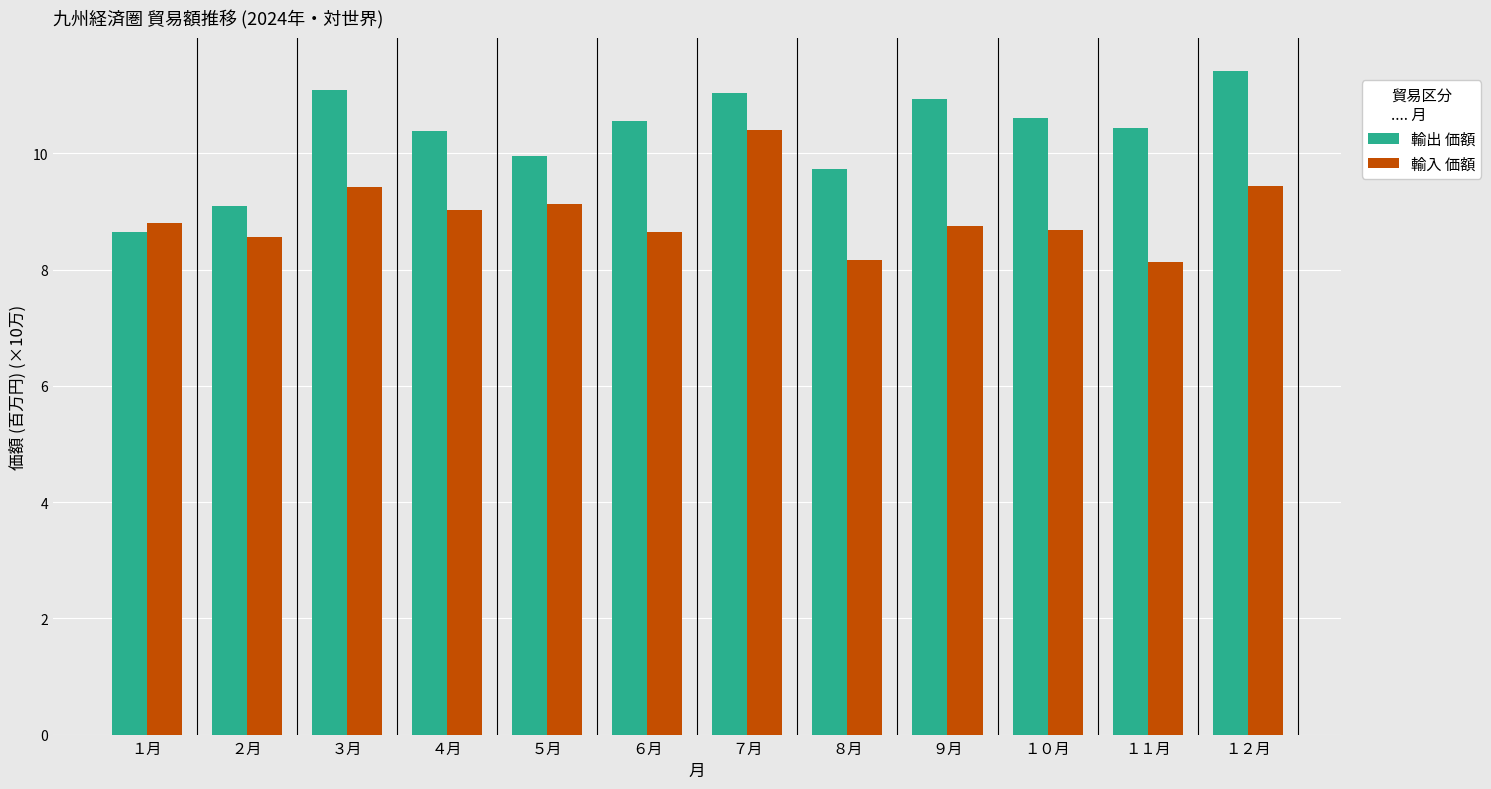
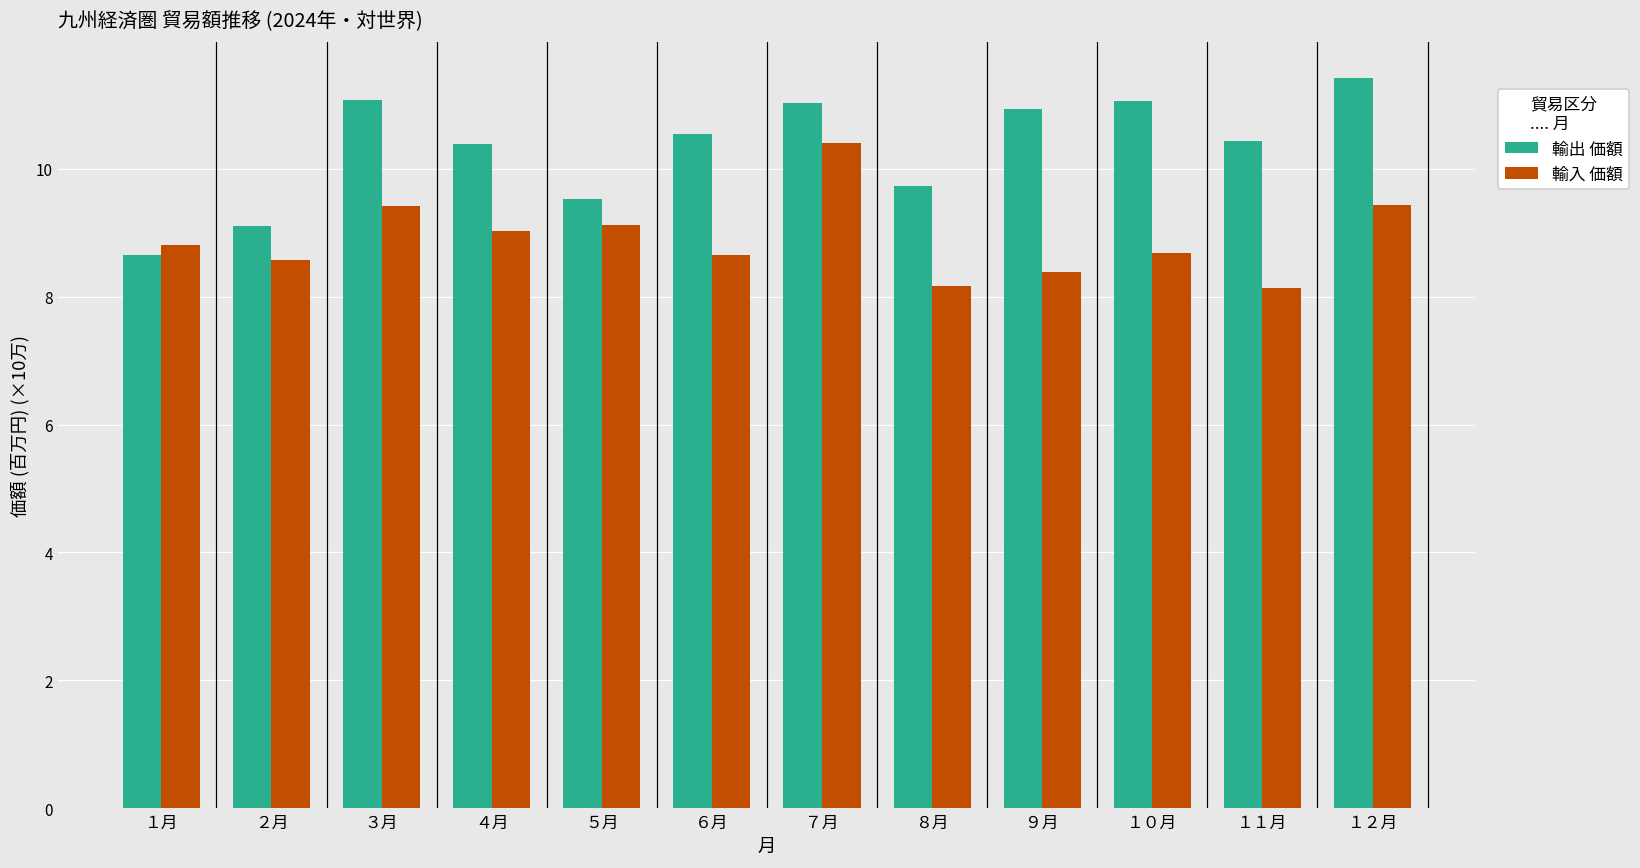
  {
    "輸出 価額": {
      "１月": 8.6,
      "２月": 9.1,
      "３月": 11.1,
      "４月": 10.4,
-     "５月": 10.0,
+     "５月": 9.5,
      "６月": 10.6,
      "７月": 11.0,
      "８月": 9.7,
      "９月": 10.9,
-     "１０月": 10.6,
+     "１０月": 11.1,
      "１１月": 10.4,
      "１２月": 11.4
    },
    "輸入 価額": {
      "１月": 8.8,
      "２月": 8.6,
      "３月": 9.4,
      "４月": 9.0,
      "５月": 9.1,
      "６月": 8.7,
      "７月": 10.4,
      "８月": 8.2,
-     "９月": 8.8,
+     "９月": 8.4,
      "１０月": 8.7,
      "１１月": 8.1,
      "１２月": 9.4
    }
  }
